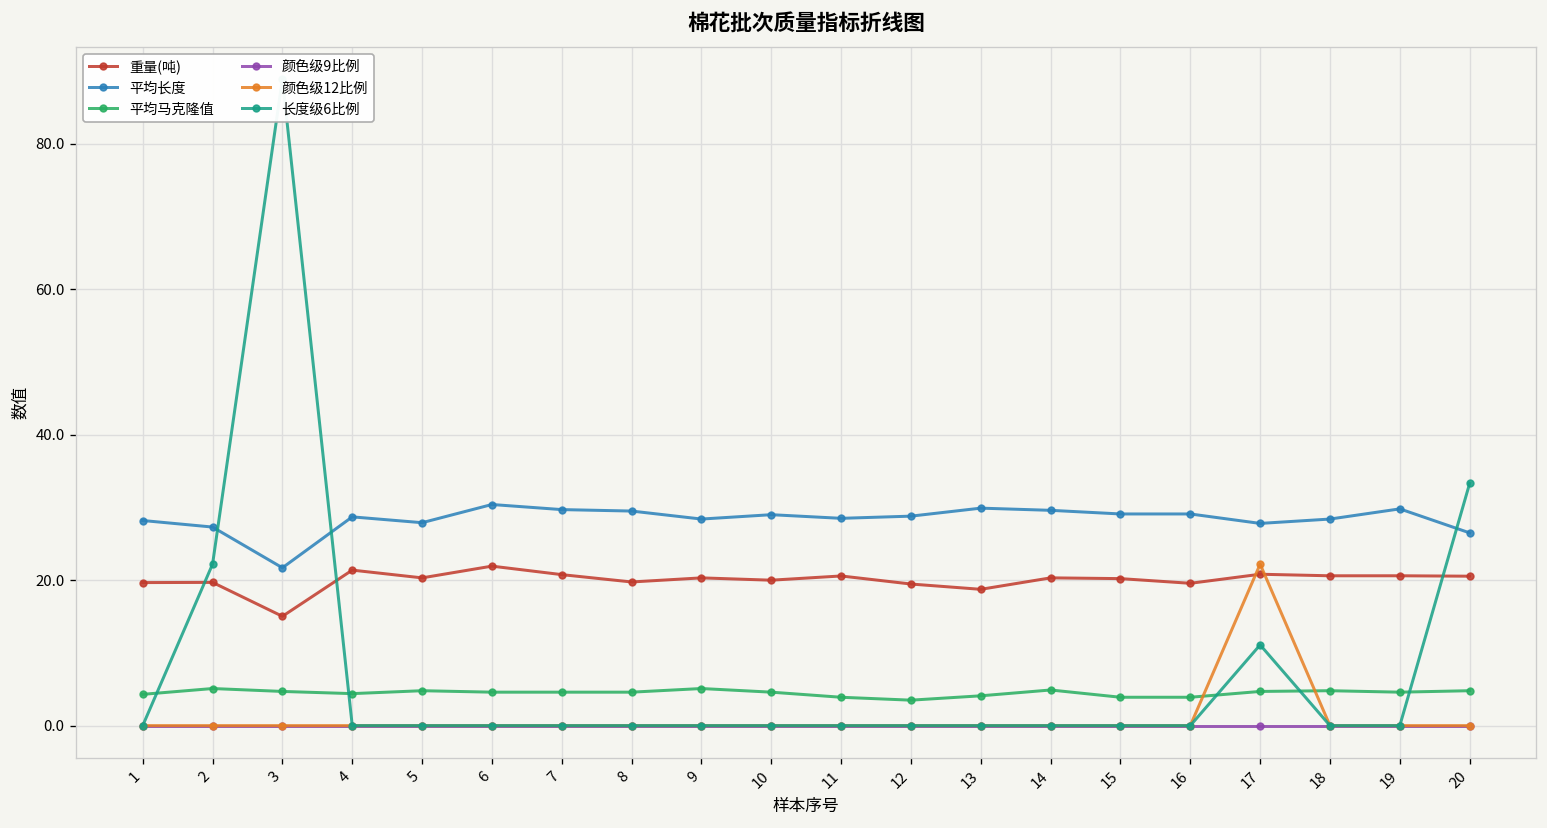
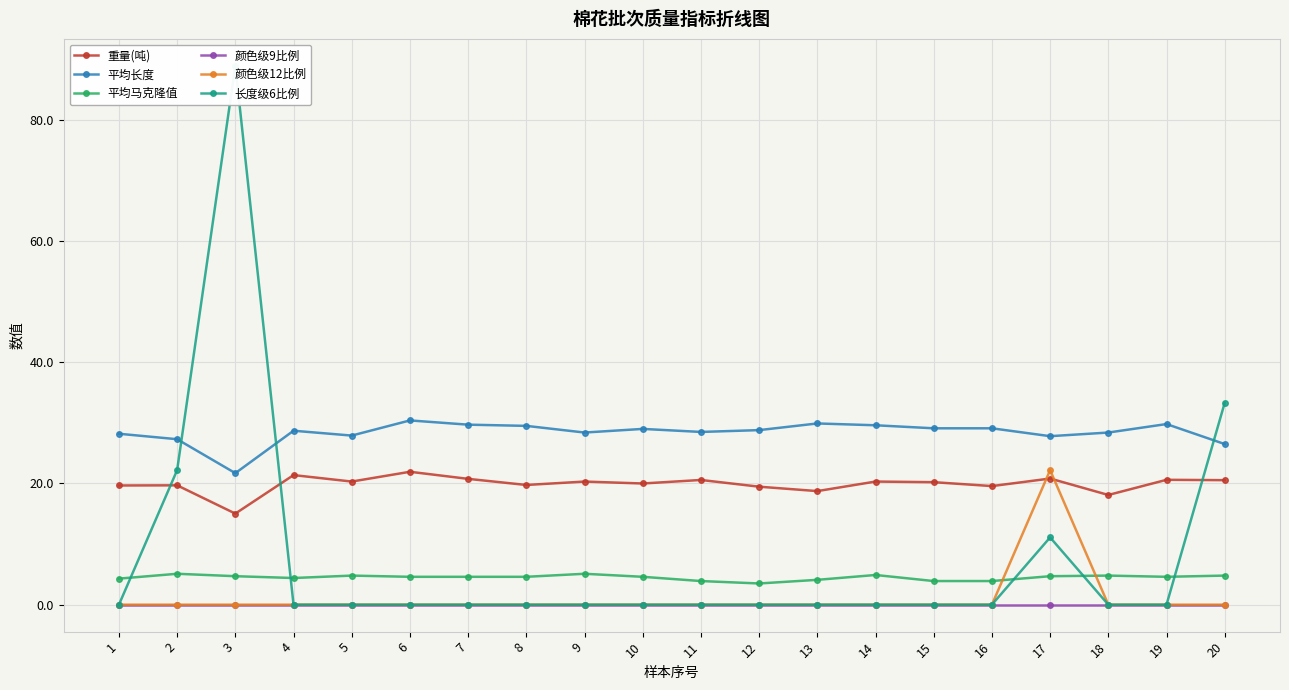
  {
    "重量(吨)": {
      "1": 20,
      "2": 20,
      "3": 15,
      "4": 21,
      "5": 20,
      "6": 22,
      "7": 21,
      "8": 20,
      "9": 20,
      "10": 20,
      "11": 21,
      "12": 19,
      "13": 19,
      "14": 20,
      "15": 20,
      "16": 20,
      "17": 21,
-     "18": 21,
+     "18": 18,
      "19": 21,
      "20": 21
    },
    "平均长度": {
      "1": 28,
      "2": 27,
      "3": 22,
      "4": 29,
      "5": 28,
      "6": 30,
      "7": 30,
      "8": 30,
      "9": 28,
      "10": 29,
      "11": 29,
      "12": 29,
      "13": 30,
      "14": 30,
      "15": 29,
      "16": 29,
      "17": 28,
      "18": 28,
      "19": 30,
      "20": 27
    },
    "颜色级9比例": {
      "17": 0
    },
    "颜色级12比例": {
      "17": 22
    }
  }
